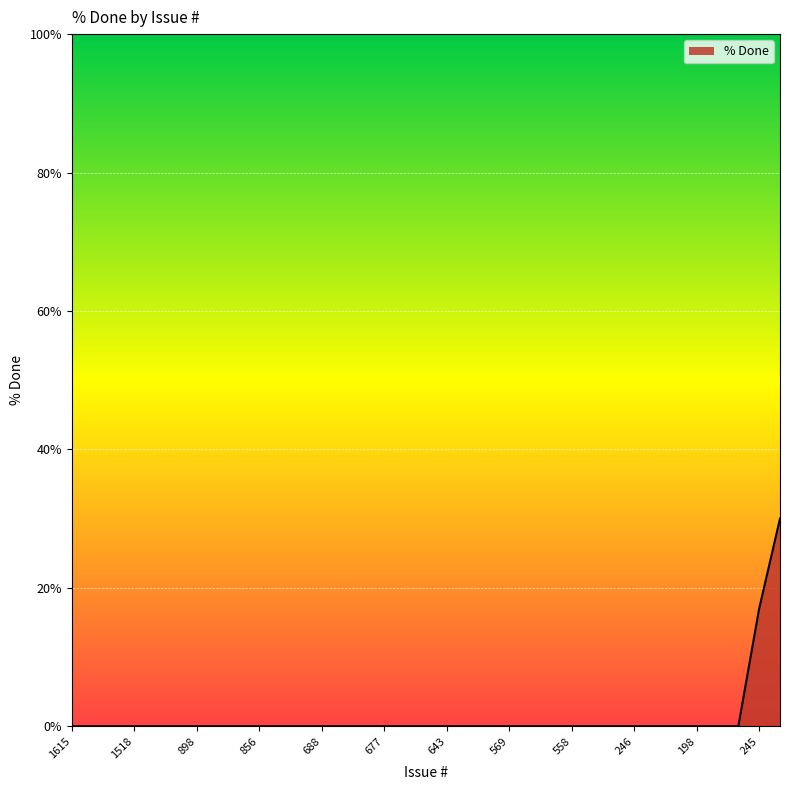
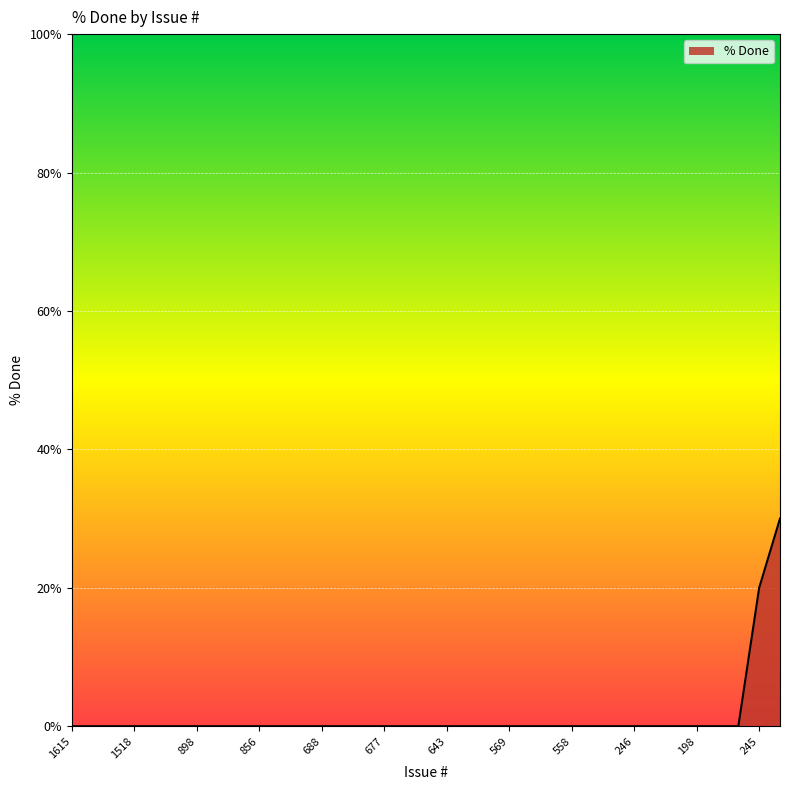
  {
    "1615": "0%",
    "1518": "0%",
    "898": "0%",
    "856": "0%",
    "688": "0%",
    "677": "0%",
    "643": "0%",
    "569": "0%",
    "558": "0%",
    "246": "0%",
    "198": "0%",
-   "245": "17%"
+   "245": "20%"
  }
